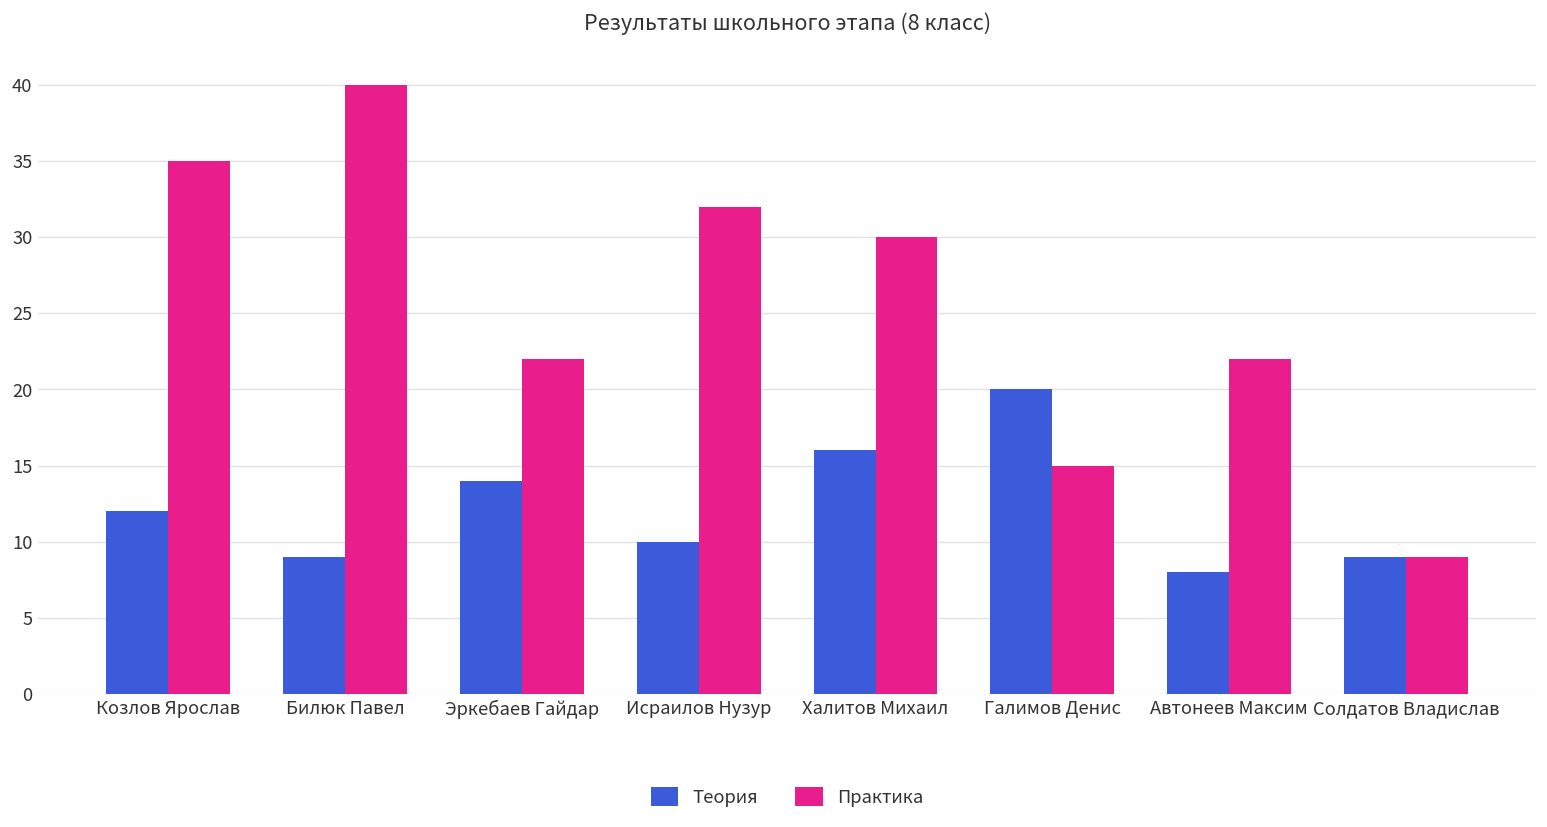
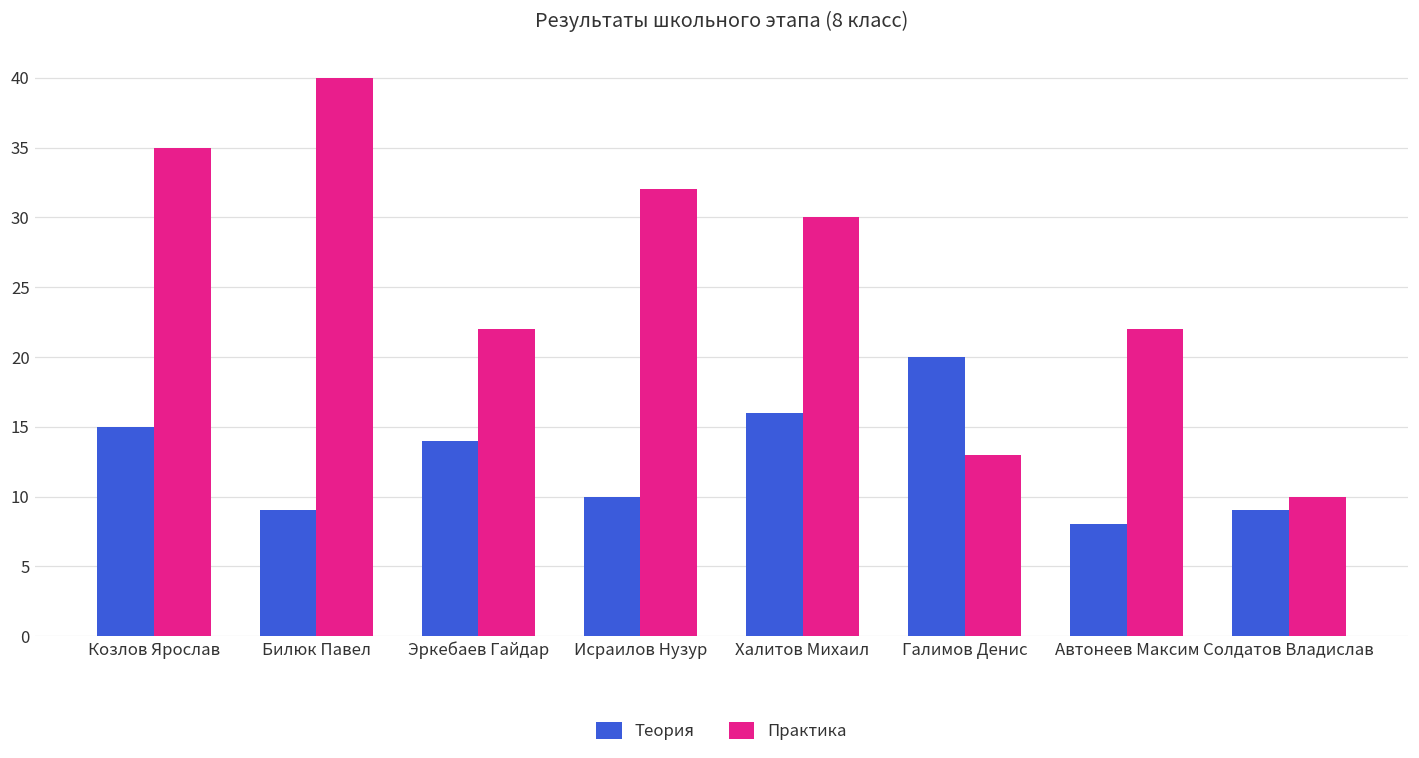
  {
    "Теория": {
-     "Козлов Ярослав": 12,
+     "Козлов Ярослав": 15,
      "Билюк Павел": 9,
      "Эркебаев Гайдар": 14,
      "Исраилов Нузур": 10,
      "Халитов Михаил": 16,
      "Галимов Денис": 20,
      "Автонеев Максим": 8,
      "Солдатов Владислав": 9
    },
    "Практика": {
      "Козлов Ярослав": 35,
      "Билюк Павел": 40,
      "Эркебаев Гайдар": 22,
      "Исраилов Нузур": 32,
      "Халитов Михаил": 30,
-     "Галимов Денис": 15,
+     "Галимов Денис": 13,
      "Автонеев Максим": 22,
-     "Солдатов Владислав": 9
+     "Солдатов Владислав": 10
    }
  }
